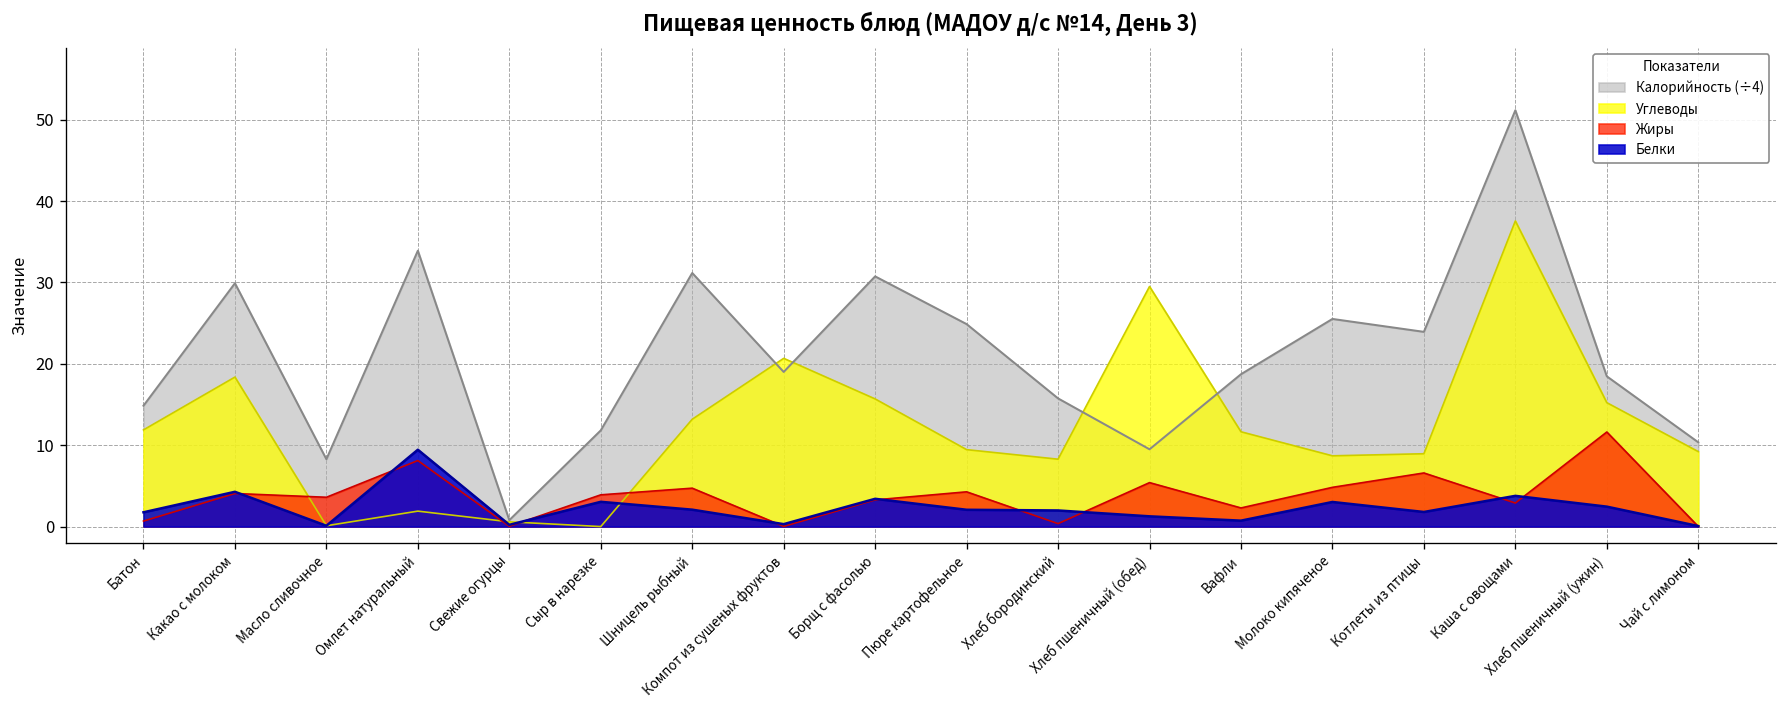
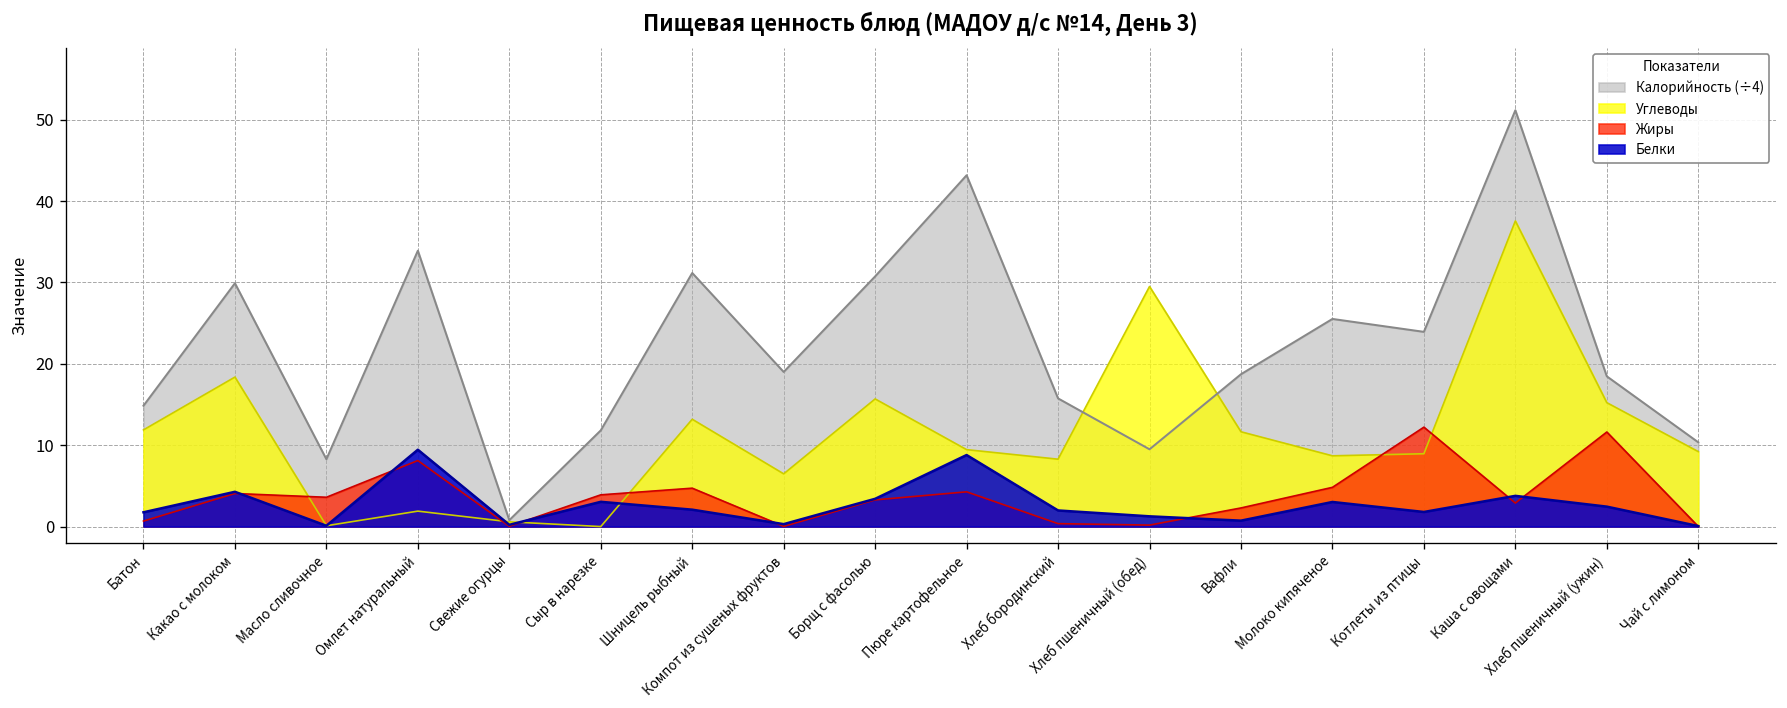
  {
    "Калорийность (÷4)": {
      "Батон": 15,
      "Какао с молоком": 30,
      "Масло сливочное": 8,
      "Омлет натуральный": 34,
      "Сыр в нарезке": 12,
      "Шницель рыбный": 31,
      "Компот из сушеных фруктов": 19,
      "Борщ с фасолью": 31,
-     "Пюре картофельное": 25,
+     "Пюре картофельное": 43,
      "Хлеб бородинский": 16,
      "Хлеб пшеничный (обед)": 9,
      "Вафли": 19,
      "Молоко кипяченое": 26,
      "Котлеты из птицы": 24,
      "Каша с овощами": 51,
      "Хлеб пшеничный (ужин)": 18,
      "Чай с лимоном": 10
    },
    "Углеводы": {
      "Батон": 12,
      "Какао с молоком": 18,
      "Омлет натуральный": 2,
      "Сыр в нарезке": 0,
      "Шницель рыбный": 13,
-     "Компот из сушеных фруктов": 21,
+     "Компот из сушеных фруктов": 6,
      "Борщ с фасолью": 16,
      "Пюре картофельное": 9,
      "Хлеб бородинский": 8,
      "Хлеб пшеничный (обед)": 30,
      "Вафли": 12,
      "Молоко кипяченое": 9,
      "Котлеты из птицы": 9,
      "Каша с овощами": 38,
      "Хлеб пшеничный (ужин)": 15,
      "Чай с лимоном": 9
    },
    "Жиры": {
      "Батон": 1,
      "Масло сливочное": 4,
      "Омлет натуральный": 8,
      "Сыр в нарезке": 4,
      "Шницель рыбный": 5,
      "Пюре картофельное": 4,
      "Хлеб бородинский": 0,
-     "Хлеб пшеничный (обед)": 5,
+     "Хлеб пшеничный (обед)": 0,
      "Вафли": 2,
      "Молоко кипяченое": 5,
-     "Котлеты из птицы": 7,
+     "Котлеты из птицы": 12,
      "Каша с овощами": 3,
      "Хлеб пшеничный (ужин)": 12
    },
    "Белки": {
      "Батон": 2,
      "Омлет натуральный": 9,
      "Сыр в нарезке": 3,
      "Шницель рыбный": 2,
-     "Пюре картофельное": 2,
+     "Пюре картофельное": 9,
      "Хлеб бородинский": 2,
      "Хлеб пшеничный (обед)": 1,
      "Вафли": 1,
      "Молоко кипяченое": 3,
      "Котлеты из птицы": 2,
      "Каша с овощами": 4,
      "Хлеб пшеничный (ужин)": 2
    }
  }
